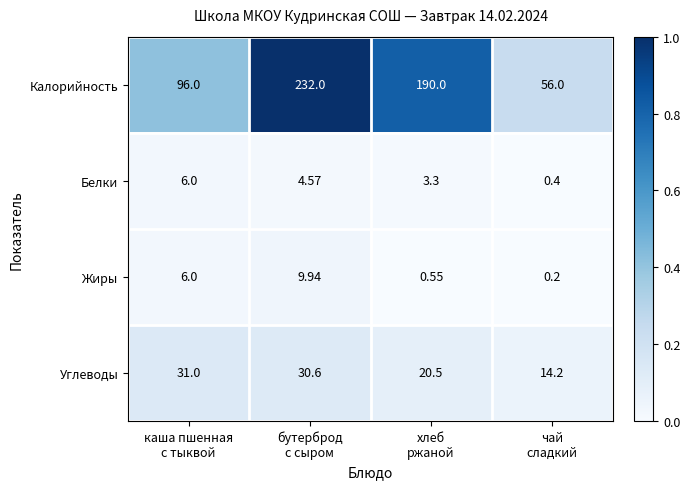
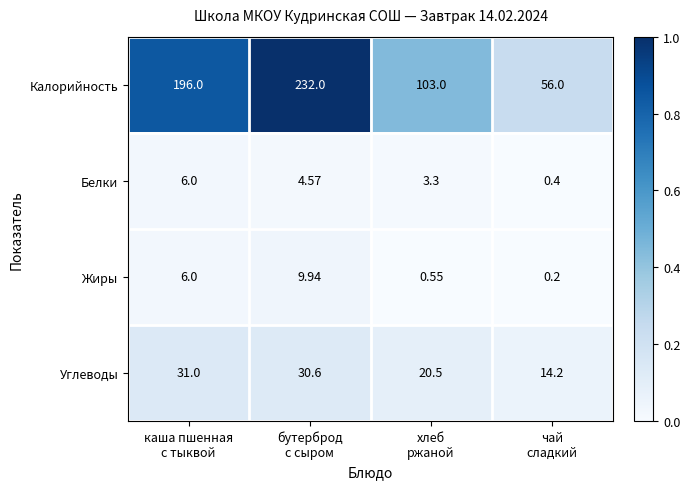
  {
    "Калорийность": {
-     "каша пшенная с тыквой": 96.0,
+     "каша пшенная с тыквой": 196.0,
      "бутерброд с сыром": 232.0,
-     "хлеб ржаной": 190.0,
+     "хлеб ржаной": 103.0,
      "чай сладкий": 56.0
    },
    "Белки": {
      "каша пшенная с тыквой": 6.0,
      "бутерброд с сыром": 4.57,
      "хлеб ржаной": 3.3,
      "чай сладкий": 0.4
    },
    "Жиры": {
      "каша пшенная с тыквой": 6.0,
      "бутерброд с сыром": 9.94,
      "хлеб ржаной": 0.55,
      "чай сладкий": 0.2
    },
    "Углеводы": {
      "каша пшенная с тыквой": 31.0,
      "бутерброд с сыром": 30.6,
      "хлеб ржаной": 20.5,
      "чай сладкий": 14.2
    }
  }
